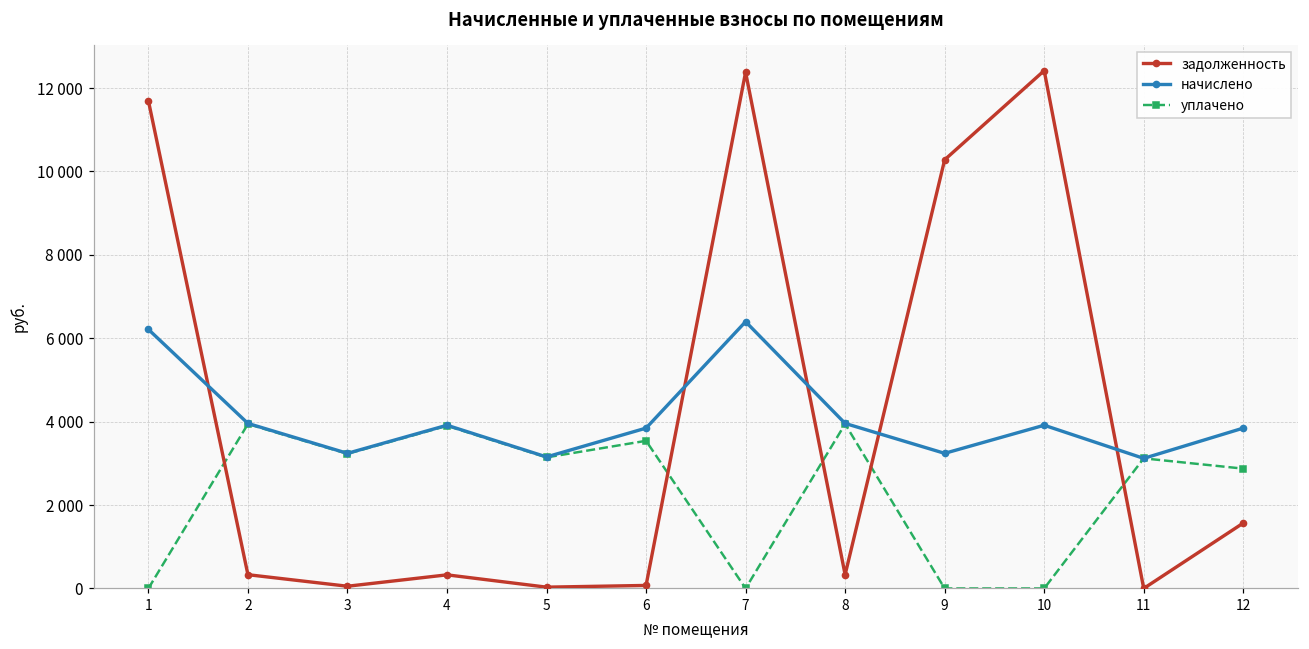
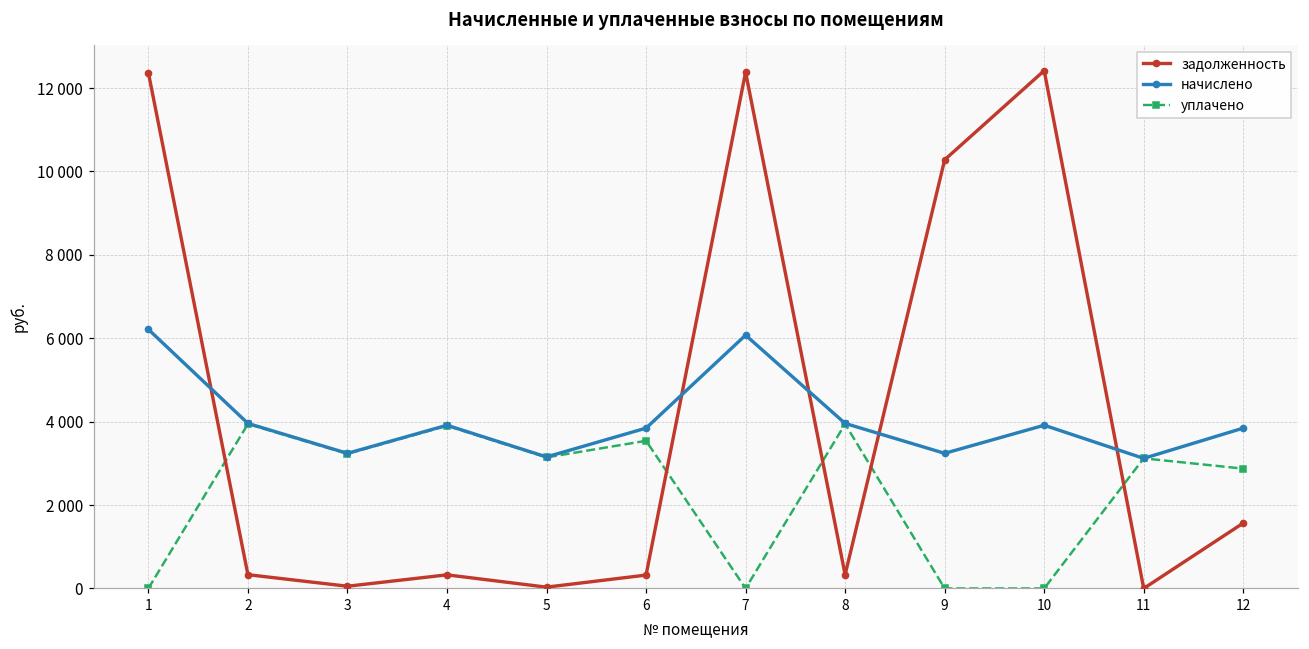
  {
    "задолженность": {
-     "1": 11700,
+     "1": 12400,
      "2": 300,
      "3": 100,
      "4": 300,
      "5": 0,
-     "6": 100,
+     "6": 300,
      "7": 12400,
      "8": 300,
      "9": 10300,
      "10": 12400,
      "11": 0,
      "12": 1600
    },
    "начислено": {
      "1": 6200,
      "6": 3800,
-     "7": 6400,
+     "7": 6100,
      "9": 3200,
      "10": 3900,
      "12": 3800
    },
    "уплачено": {
      "1": 0,
      "6": 3500,
      "7": 0,
      "9": 0,
      "10": 0,
      "12": 2900
    }
  }
